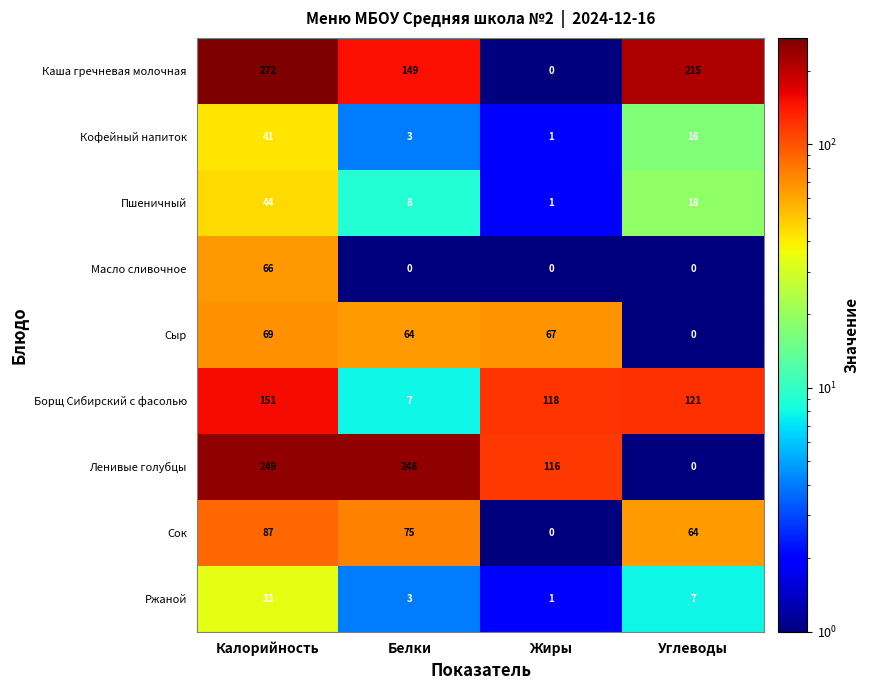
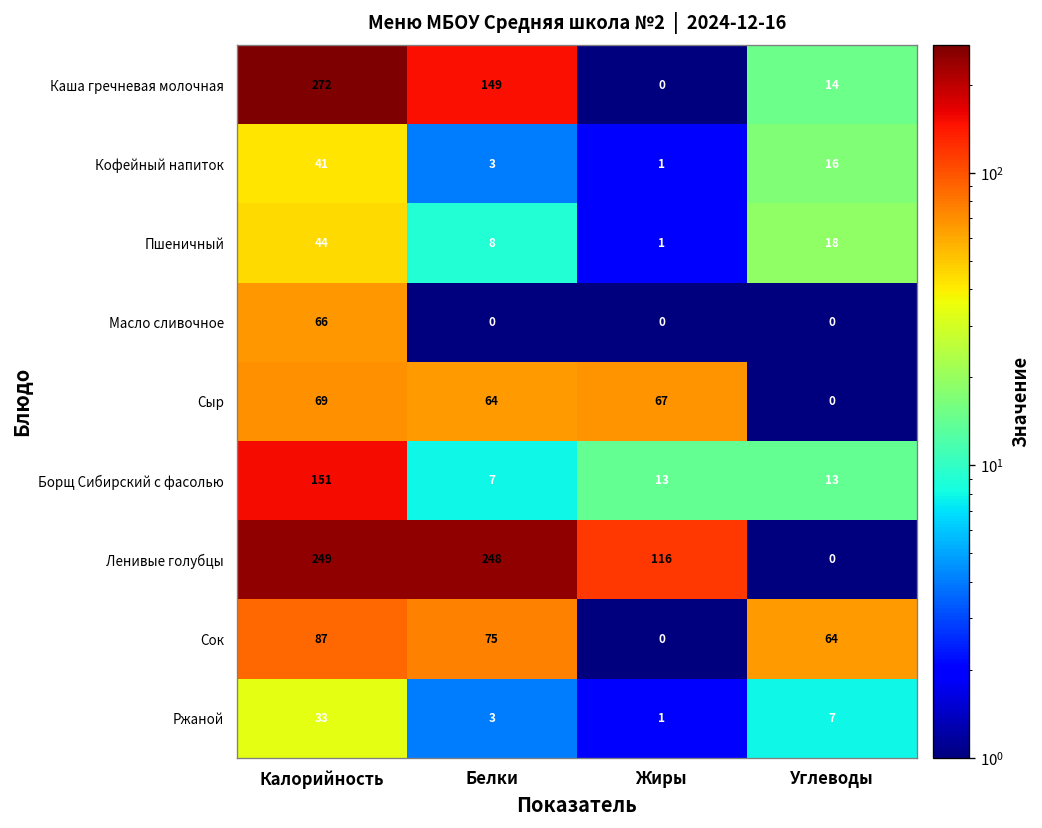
  {
    "Каша гречневая молочная": {
      "Калорийность": 272,
      "Белки": 149,
      "Жиры": 0,
-     "Углеводы": 215
+     "Углеводы": 14
    },
    "Кофейный напиток": {
      "Калорийность": 41,
      "Белки": 3,
      "Жиры": 1,
      "Углеводы": 16
    },
    "Пшеничный": {
      "Калорийность": 44,
      "Белки": 8,
      "Жиры": 1,
      "Углеводы": 18
    },
    "Масло сливочное": {
      "Калорийность": 66,
      "Белки": 0,
      "Жиры": 0,
      "Углеводы": 0
    },
    "Сыр": {
      "Калорийность": 69,
      "Белки": 64,
      "Жиры": 67,
      "Углеводы": 0
    },
    "Борщ Сибирский с фасолью": {
      "Калорийность": 151,
      "Белки": 7,
-     "Жиры": 118,
-     "Углеводы": 121
+     "Жиры": 13,
+     "Углеводы": 13
    },
    "Ленивые голубцы": {
      "Калорийность": 249,
      "Белки": 248,
      "Жиры": 116,
      "Углеводы": 0
    },
    "Сок": {
      "Калорийность": 87,
      "Белки": 75,
      "Жиры": 0,
      "Углеводы": 64
    },
    "Ржаной": {
      "Калорийность": 33,
      "Белки": 3,
      "Жиры": 1,
      "Углеводы": 7
    }
  }
